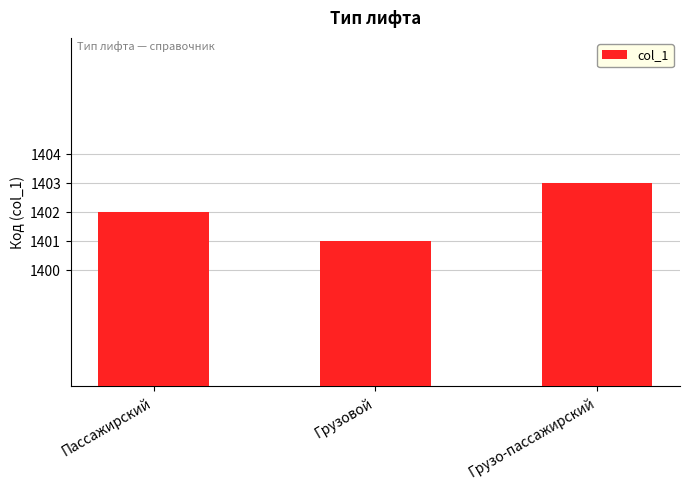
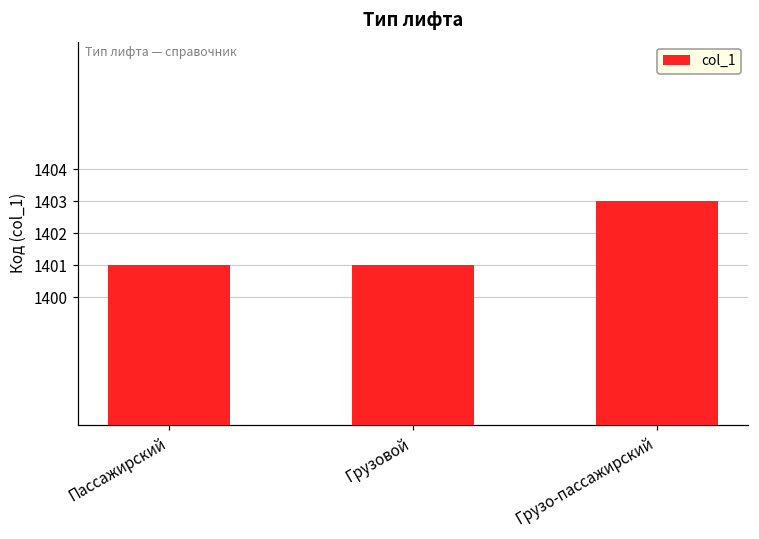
  {
-   "Пассажирский": 1402,
+   "Пассажирский": 1401,
    "Грузовой": 1401,
    "Грузо-пассажирский": 1403
  }
